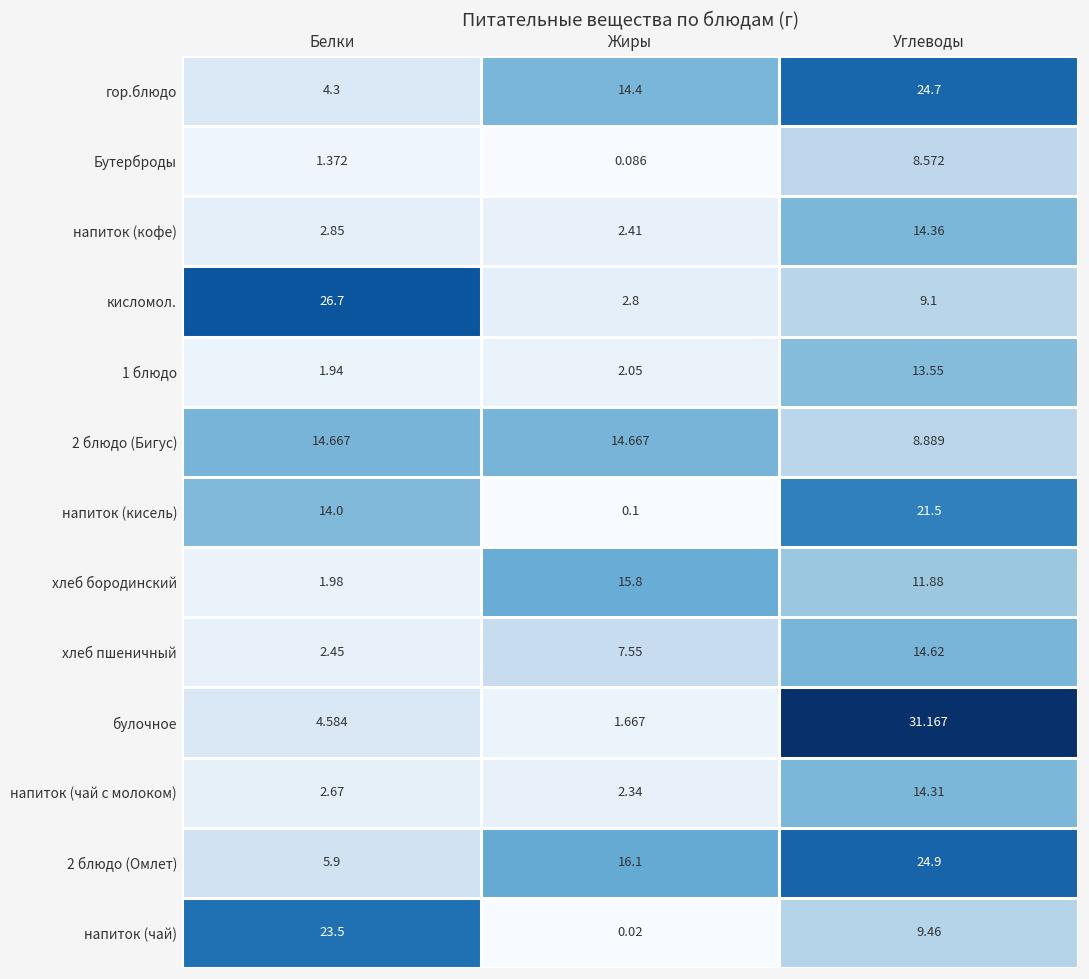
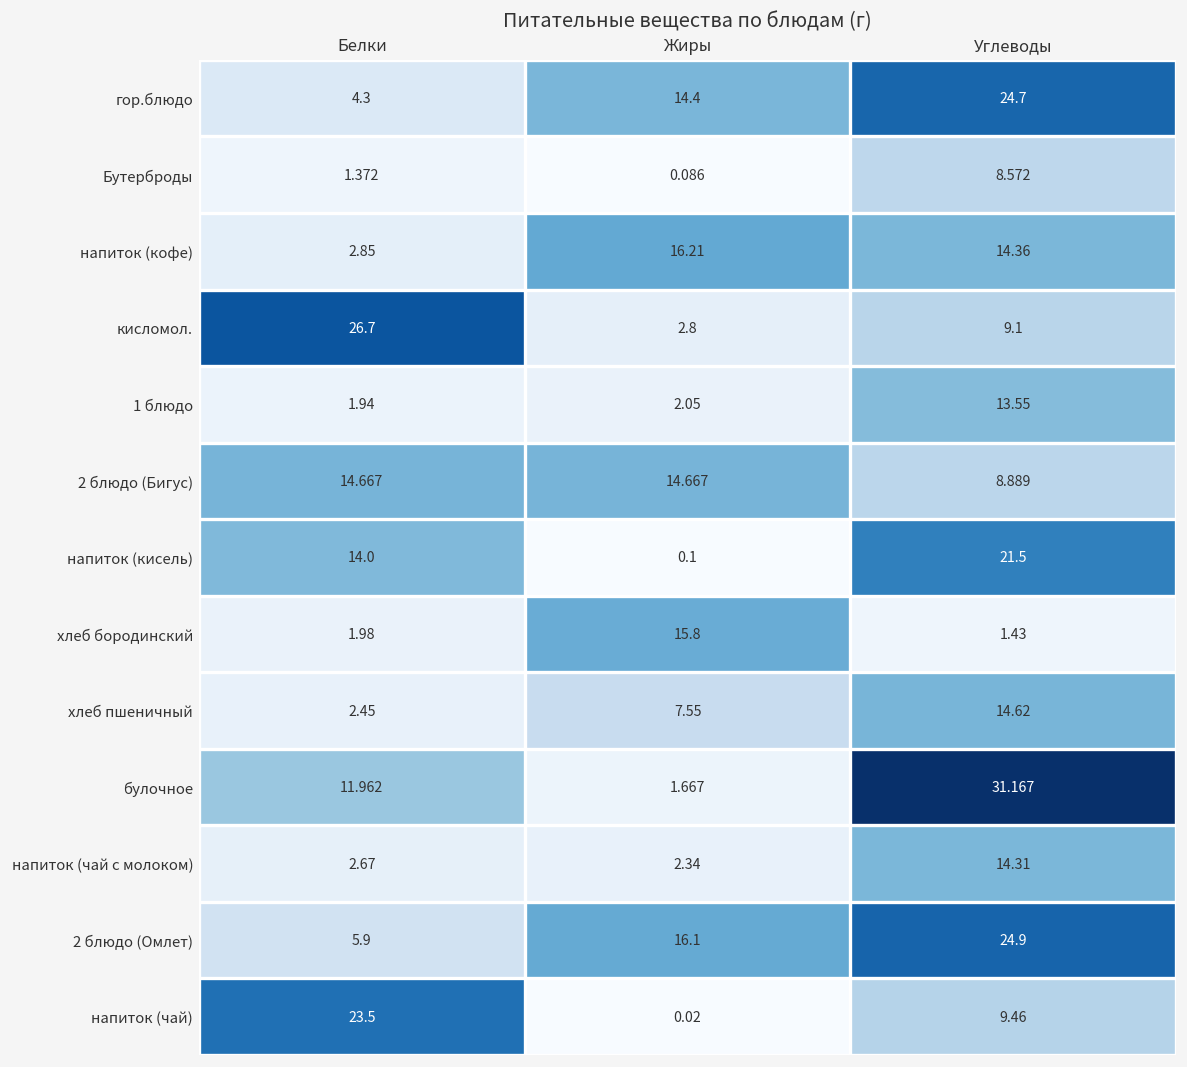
  {
    "гор.блюдо": {
      "Белки": 4.3,
      "Жиры": 14.4,
      "Углеводы": 24.7
    },
    "Бутерброды": {
      "Белки": 1.372,
      "Жиры": 0.086,
      "Углеводы": 8.572
    },
    "напиток (кофе)": {
      "Белки": 2.85,
-     "Жиры": 2.41,
+     "Жиры": 16.21,
      "Углеводы": 14.36
    },
    "кисломол.": {
      "Белки": 26.7,
      "Жиры": 2.8,
      "Углеводы": 9.1
    },
    "1 блюдо": {
      "Белки": 1.94,
      "Жиры": 2.05,
      "Углеводы": 13.55
    },
    "2 блюдо (Бигус)": {
      "Белки": 14.667,
      "Жиры": 14.667,
      "Углеводы": 8.889
    },
    "напиток (кисель)": {
      "Белки": 14.0,
      "Жиры": 0.1,
      "Углеводы": 21.5
    },
    "хлеб бородинский": {
      "Белки": 1.98,
      "Жиры": 15.8,
-     "Углеводы": 11.88
+     "Углеводы": 1.43
    },
    "хлеб пшеничный": {
      "Белки": 2.45,
      "Жиры": 7.55,
      "Углеводы": 14.62
    },
    "булочное": {
-     "Белки": 4.584,
+     "Белки": 11.962,
      "Жиры": 1.667,
      "Углеводы": 31.167
    },
    "напиток (чай с молоком)": {
      "Белки": 2.67,
      "Жиры": 2.34,
      "Углеводы": 14.31
    },
    "2 блюдо (Омлет)": {
      "Белки": 5.9,
      "Жиры": 16.1,
      "Углеводы": 24.9
    },
    "напиток (чай)": {
      "Белки": 23.5,
      "Жиры": 0.02,
      "Углеводы": 9.46
    }
  }
